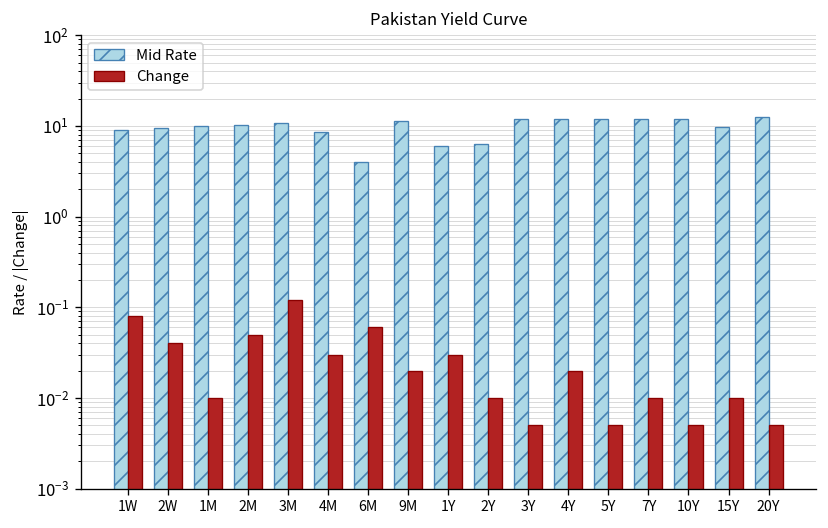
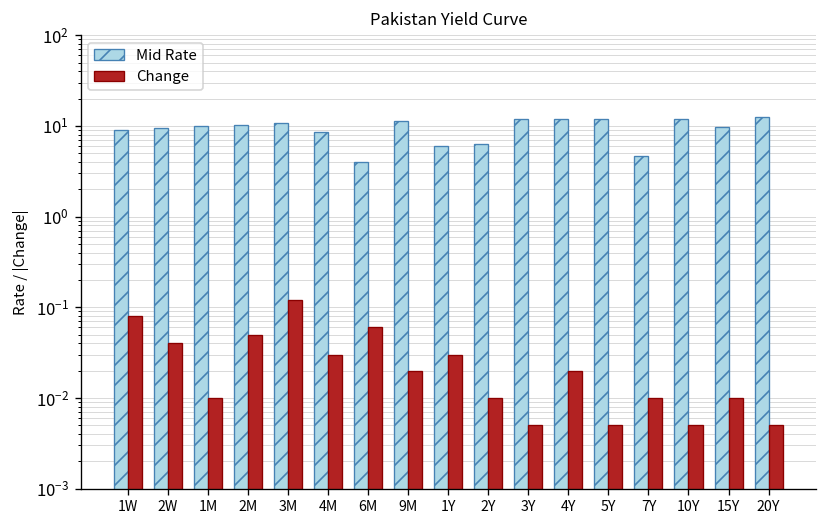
  {
    "Mid Rate": {
      "1W": 9,
      "2W": 9,
      "1M": 10,
      "2M": 10,
      "3M": 11,
      "4M": 8,
      "6M": 4,
      "9M": 11,
      "1Y": 6,
      "2Y": 6,
      "3Y": 12,
      "4Y": 12,
      "5Y": 12,
-     "7Y": 12,
+     "7Y": 5,
      "10Y": 12,
      "15Y": 10,
      "20Y": 13
    },
    "Change": {
      "1W": 0.08,
      "2W": 0.04,
      "1M": 0.010,
      "2M": 0.05,
      "3M": 0.12,
      "4M": 0.030,
      "6M": 0.06,
      "9M": 0.020,
      "1Y": 0.030,
      "2Y": 0.010,
      "3Y": 0.005,
      "4Y": 0.020,
      "5Y": 0.005,
      "7Y": 0.010,
      "10Y": 0.005,
      "15Y": 0.010,
      "20Y": 0.005
    }
  }
